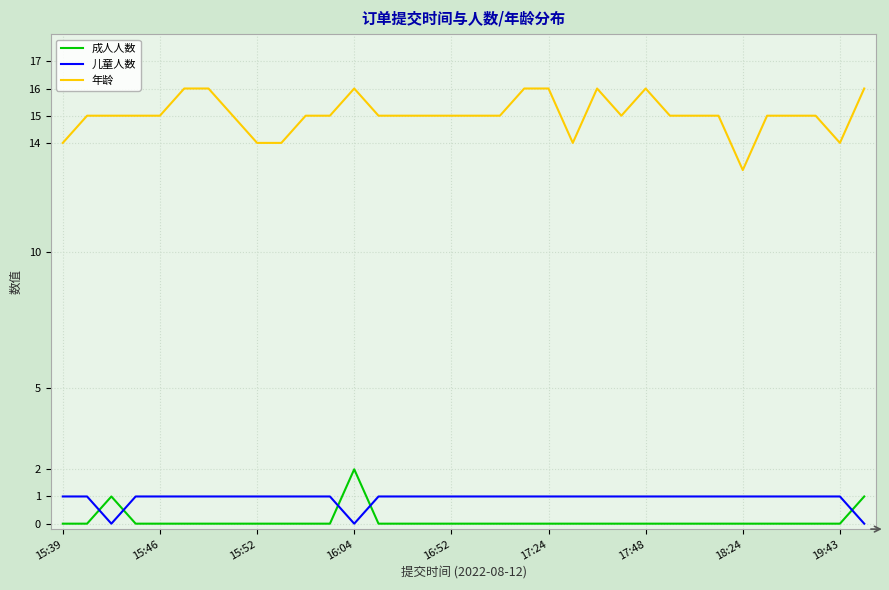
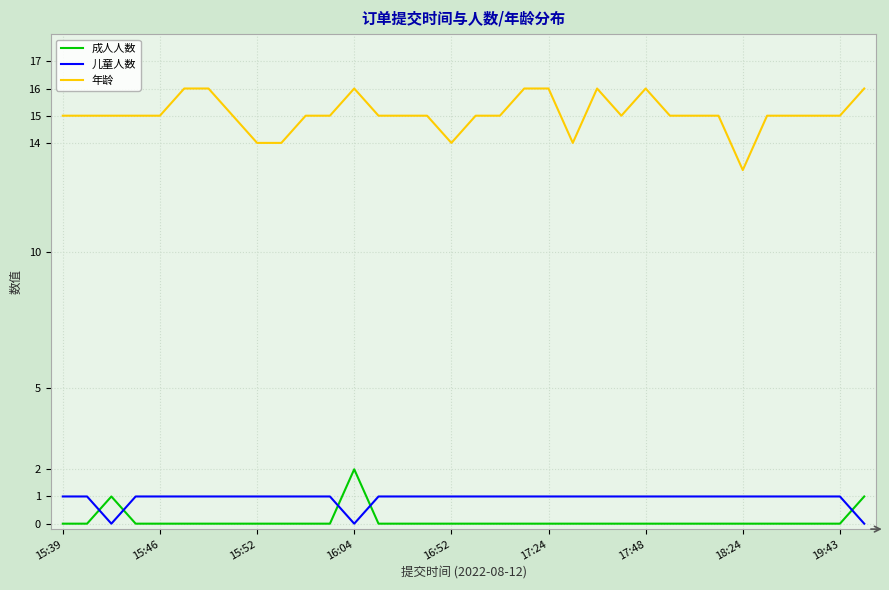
  {
    "成人人数": {
      "15:39": 0,
      "15:52": 0,
      "16:04": 2,
      "16:52": 0,
      "17:24": 0,
      "17:48": 0,
      "18:24": 0,
      "19:43": 0
    },
    "儿童人数": {
      "15:39": 1,
      "15:52": 1,
      "16:04": 0,
      "16:52": 1,
      "17:24": 1,
      "17:48": 1,
      "18:24": 1,
      "19:43": 1
    },
    "年龄": {
-     "15:39": 14,
+     "15:39": 15,
      "15:52": 14,
      "16:04": 16,
-     "16:52": 15,
+     "16:52": 14,
      "17:24": 16,
      "17:48": 16,
      "18:24": 13,
-     "19:43": 14
+     "19:43": 15
    }
  }
